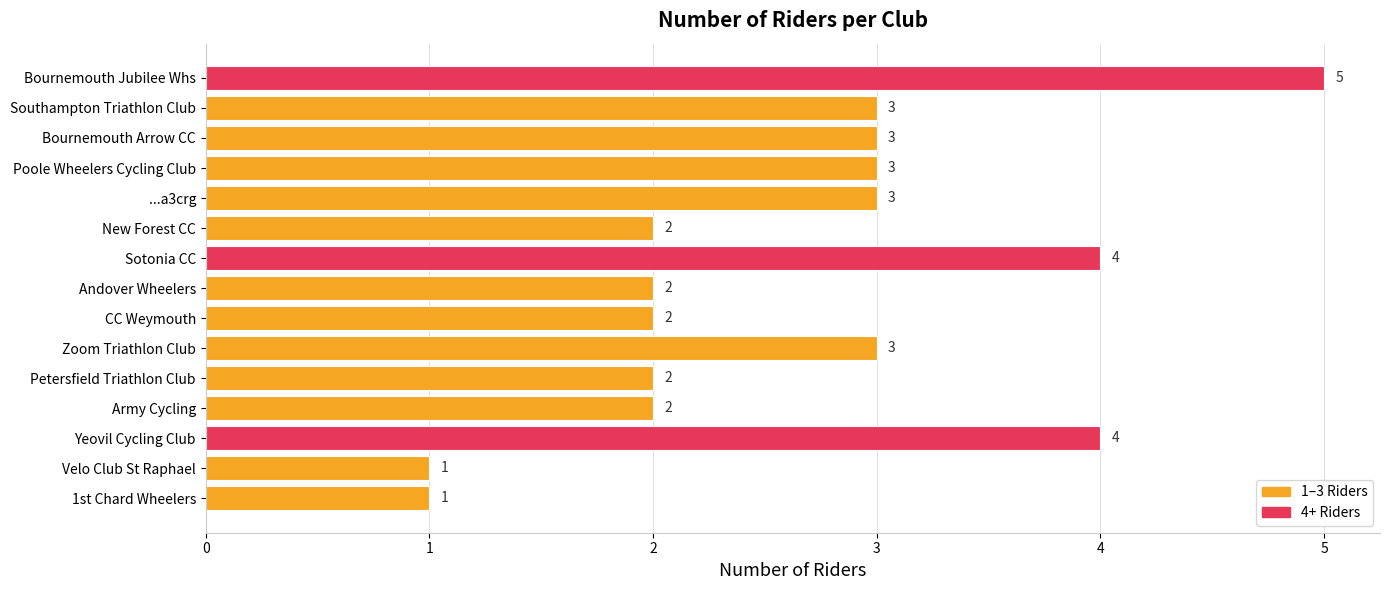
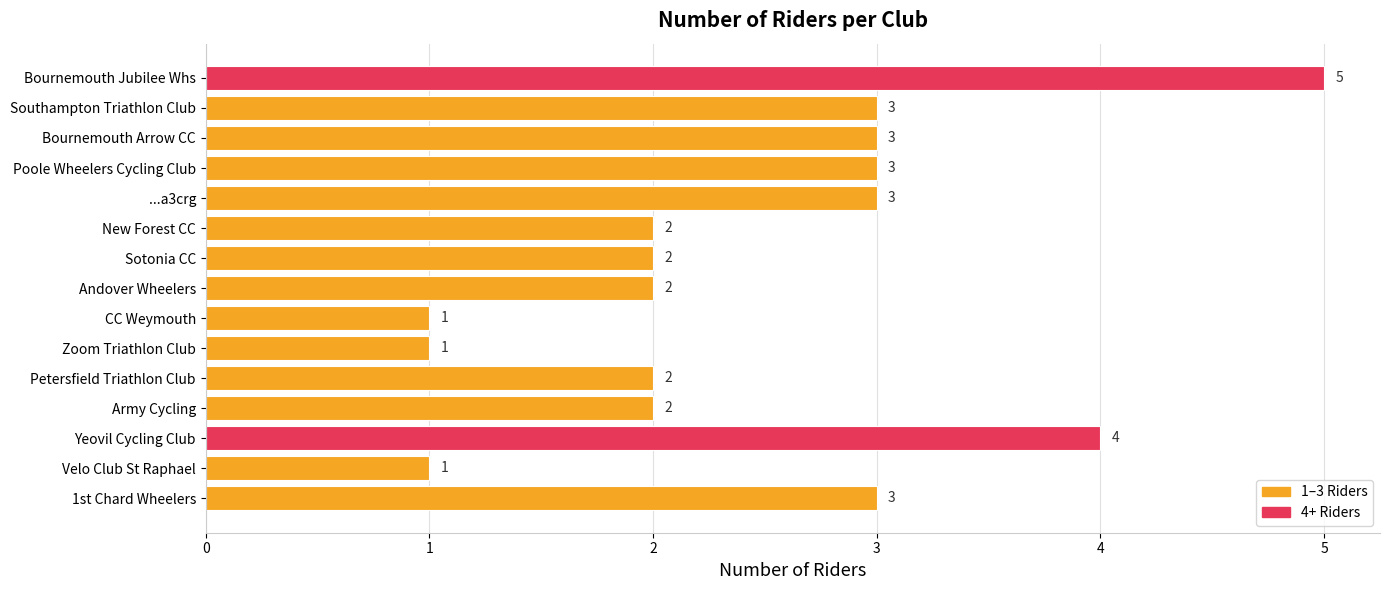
  {
    "Bournemouth Jubilee Whs": 5,
    "Southampton Triathlon Club": 3,
    "Bournemouth Arrow CC": 3,
    "Poole Wheelers Cycling Club": 3,
    "...a3crg": 3,
    "New Forest CC": 2,
-   "Sotonia CC": 4,
+   "Sotonia CC": 2,
    "Andover Wheelers": 2,
-   "CC Weymouth": 2,
-   "Zoom Triathlon Club": 3,
+   "CC Weymouth": 1,
+   "Zoom Triathlon Club": 1,
    "Petersfield Triathlon Club": 2,
    "Army Cycling": 2,
    "Yeovil Cycling Club": 4,
    "Velo Club St Raphael": 1,
-   "1st Chard Wheelers": 1
+   "1st Chard Wheelers": 3
  }
